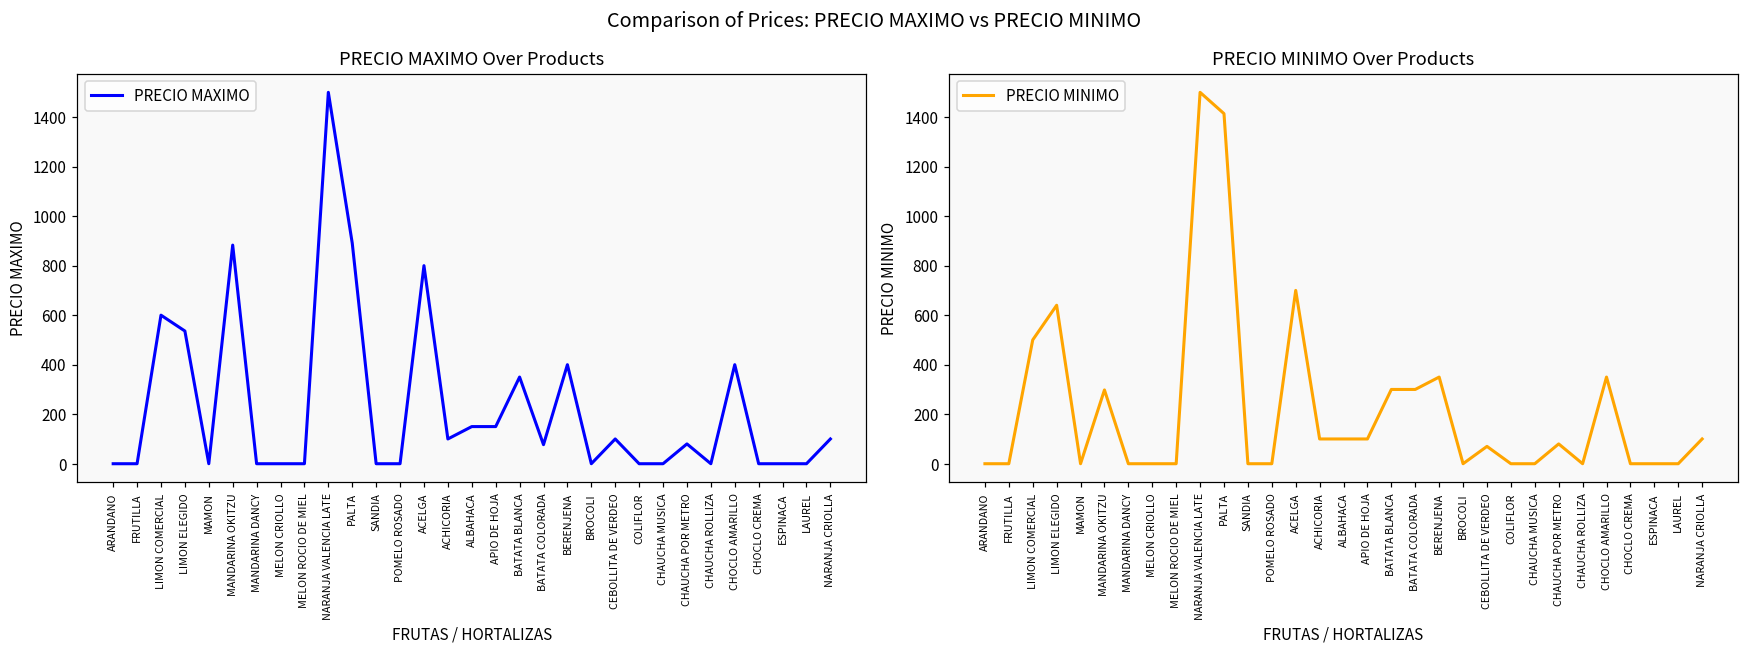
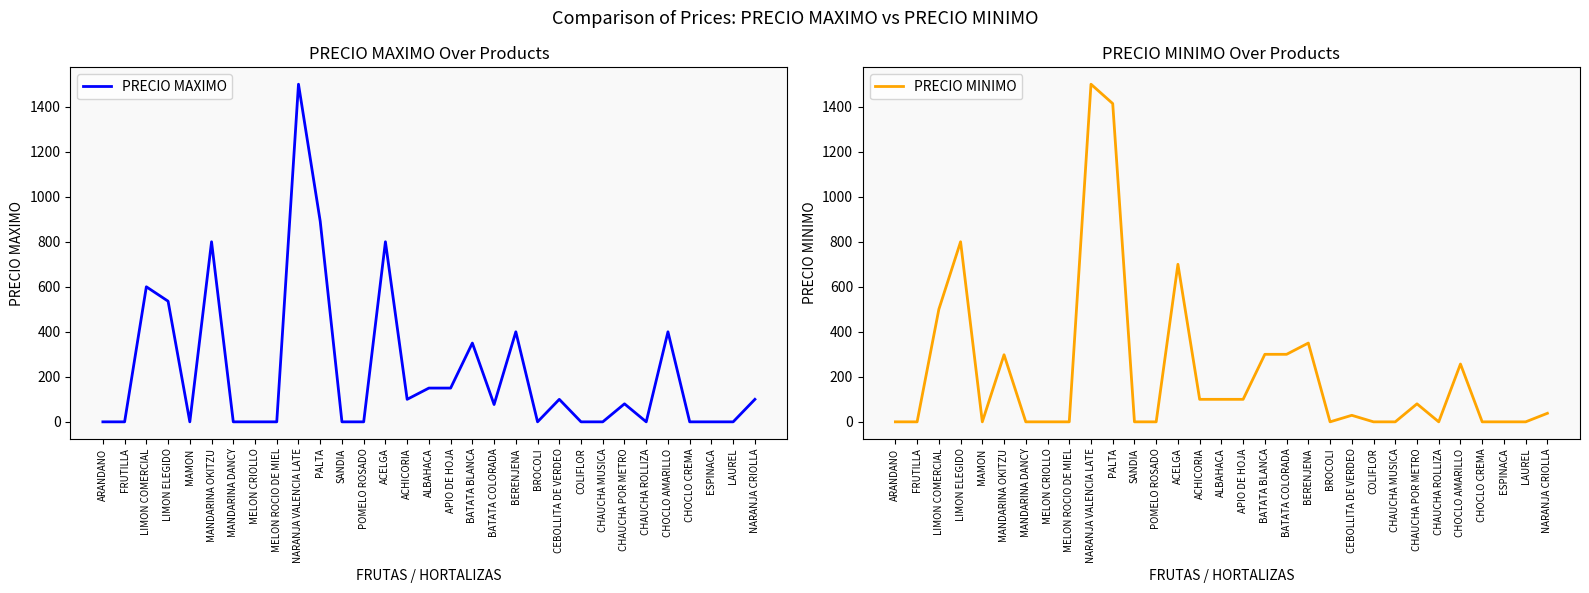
  {
    "PRECIO MAXIMO Over Products": {
      "ARANDANO": 0,
      "FRUTILLA": 0,
      "LIMON COMERCIAL": 600,
      "LIMON ELEGIDO": 540,
      "MAMON": 0,
-     "MANDARINA OKITZU": 880,
+     "MANDARINA OKITZU": 800,
      "MANDARINA DANCY": 0,
      "MELON CRIOLLO": 0,
      "MELON ROCIO DE MIEL": 0,
      "NARANJA VALENCIA LATE": 1500,
      "PALTA": 890,
      "SANDIA": 0,
      "POMELO ROSADO": 0,
      "ACELGA": 800,
      "ACHICORIA": 100,
      "ALBAHACA": 150,
      "APIO DE HOJA": 150,
      "BATATA BLANCA": 350,
      "BATATA COLORADA": 80,
      "BERENJENA": 400,
      "BROCOLI": 0,
      "CEBOLLITA DE VERDEO": 100,
      "COLIFLOR": 0,
      "CHAUCHA MUSICA": 0,
      "CHAUCHA POR METRO": 80,
      "CHAUCHA ROLLIZA": 0,
      "CHOCLO AMARILLO": 400,
      "CHOCLO CREMA": 0,
      "ESPINACA": 0,
      "LAUREL": 0,
      "NARANJA CRIOLLA": 100
    },
    "PRECIO MINIMO Over Products": {
      "ARANDANO": 0,
      "FRUTILLA": 0,
      "LIMON COMERCIAL": 500,
-     "LIMON ELEGIDO": 640,
+     "LIMON ELEGIDO": 800,
      "MAMON": 0,
      "MANDARINA OKITZU": 300,
      "MANDARINA DANCY": 0,
      "MELON CRIOLLO": 0,
      "MELON ROCIO DE MIEL": 0,
      "NARANJA VALENCIA LATE": 1500,
      "PALTA": 1410,
      "SANDIA": 0,
      "POMELO ROSADO": 0,
      "ACELGA": 700,
      "ACHICORIA": 100,
      "ALBAHACA": 100,
      "APIO DE HOJA": 100,
      "BATATA BLANCA": 300,
      "BATATA COLORADA": 300,
      "BERENJENA": 350,
      "BROCOLI": 0,
-     "CEBOLLITA DE VERDEO": 70,
+     "CEBOLLITA DE VERDEO": 30,
      "COLIFLOR": 0,
      "CHAUCHA MUSICA": 0,
      "CHAUCHA POR METRO": 80,
      "CHAUCHA ROLLIZA": 0,
-     "CHOCLO AMARILLO": 350,
+     "CHOCLO AMARILLO": 260,
      "CHOCLO CREMA": 0,
      "ESPINACA": 0,
      "LAUREL": 0,
-     "NARANJA CRIOLLA": 100
+     "NARANJA CRIOLLA": 40
    }
  }
